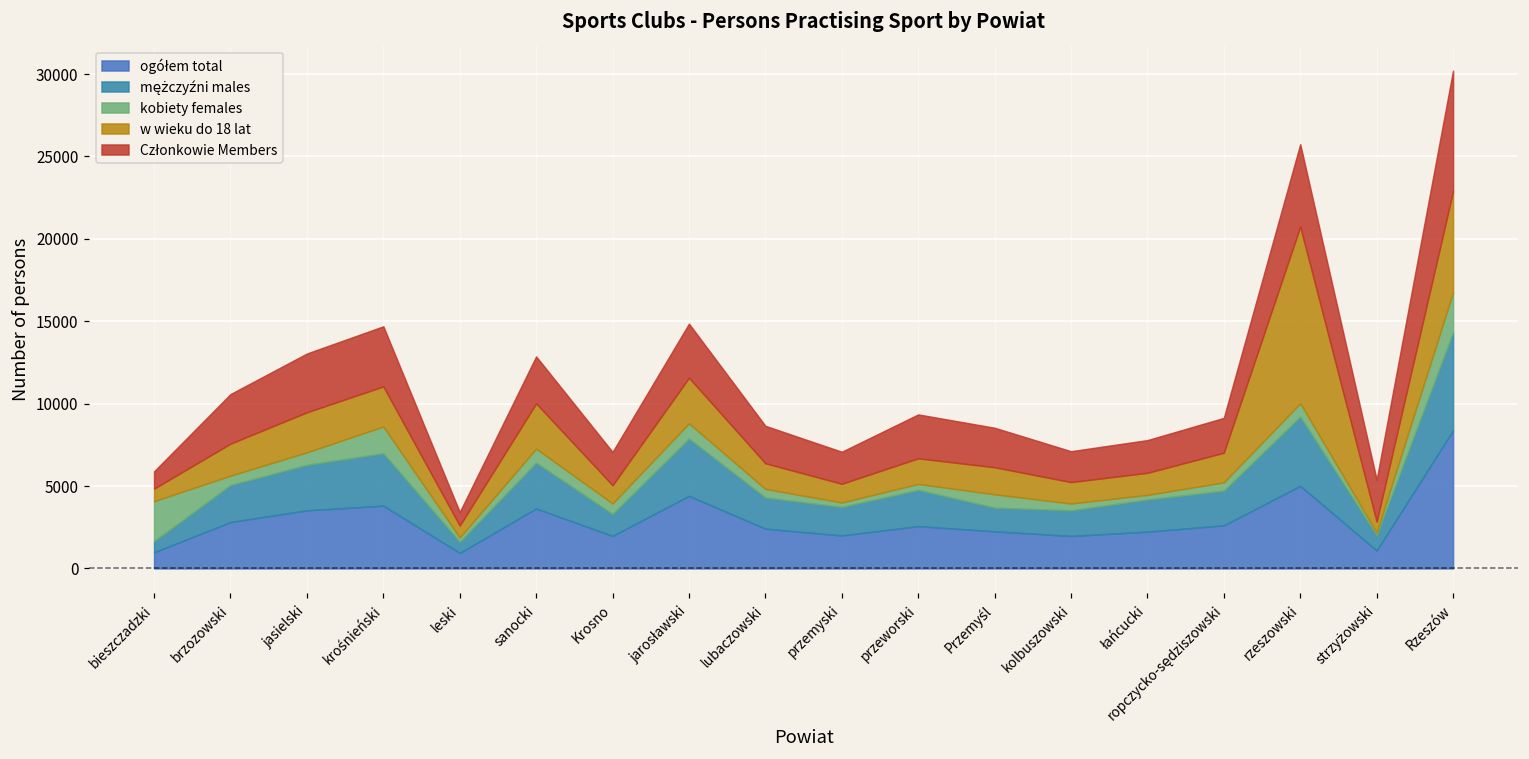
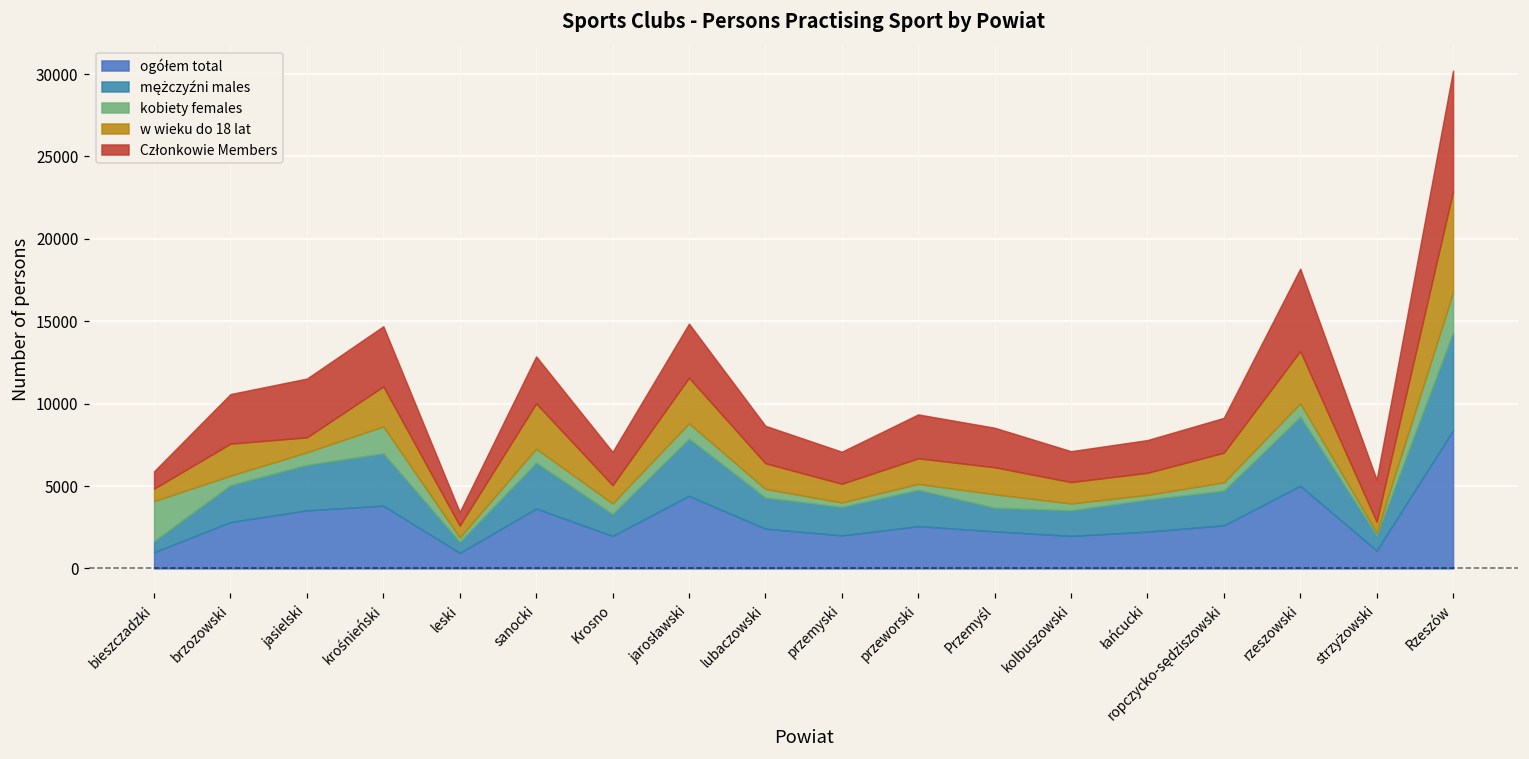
  {
    "kobiety females": {
      "bieszczadzki": 2400,
      "brzozowski": 600,
      "jasielski": 800,
      "krośnieński": 1600,
      "leski": 300,
      "sanocki": 900,
      "Krosno": 600,
      "jarosławski": 900,
      "lubaczowski": 500,
      "przemyski": 300,
      "przeworski": 400,
      "Przemyśl": 800,
      "kolbuszowski": 400,
      "łańcucki": 300,
      "ropczycko-sędziszowski": 500,
      "rzeszowski": 800,
      "Rzeszów": 2400
    },
    "w wieku do 18 lat": {
      "bieszczadzki": 800,
      "brzozowski": 1900,
-     "jasielski": 2400,
+     "jasielski": 900,
      "krośnieński": 2400,
      "leski": 700,
      "sanocki": 2700,
      "Krosno": 1100,
      "jarosławski": 2800,
      "lubaczowski": 1600,
      "przemyski": 1100,
      "przeworski": 1600,
      "Przemyśl": 1600,
      "kolbuszowski": 1300,
      "łańcucki": 1300,
      "ropczycko-sędziszowski": 1800,
-     "rzeszowski": 10700,
+     "rzeszowski": 3200,
      "strzyżowski": 700,
      "Rzeszów": 6100
    },
    "Członkowie Members": {
      "bieszczadzki": 1000,
      "brzozowski": 3000,
      "jasielski": 3600,
      "krośnieński": 3600,
      "leski": 800,
      "sanocki": 2800,
      "Krosno": 2000,
      "jarosławski": 3300,
      "lubaczowski": 2300,
      "przemyski": 1900,
      "przeworski": 2700,
      "Przemyśl": 2400,
      "kolbuszowski": 1900,
      "łańcucki": 2000,
      "ropczycko-sędziszowski": 2100,
      "rzeszowski": 5000,
      "strzyżowski": 2500,
      "Rzeszów": 7300
    }
  }
